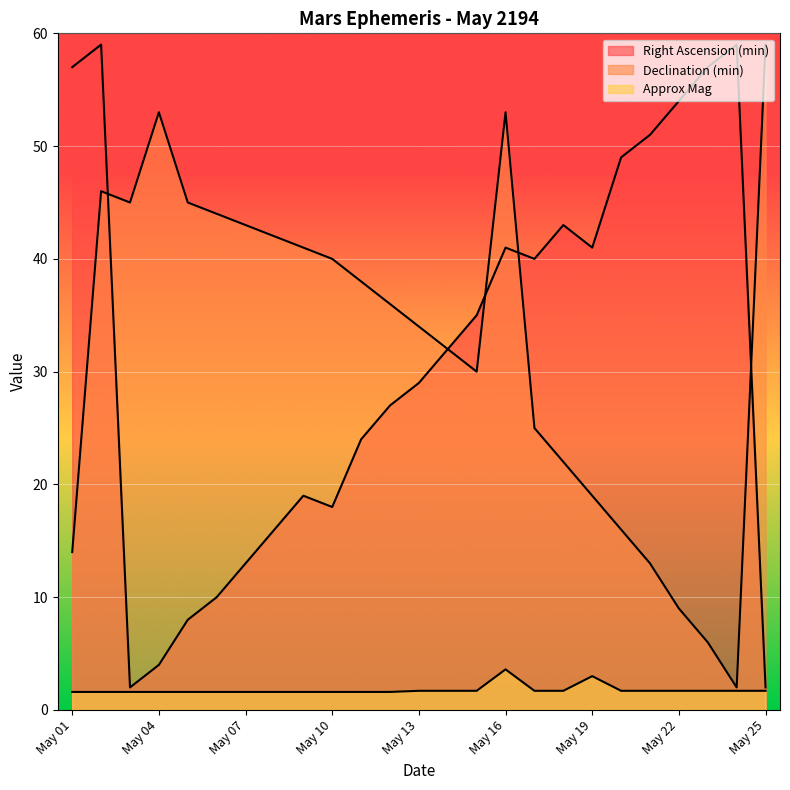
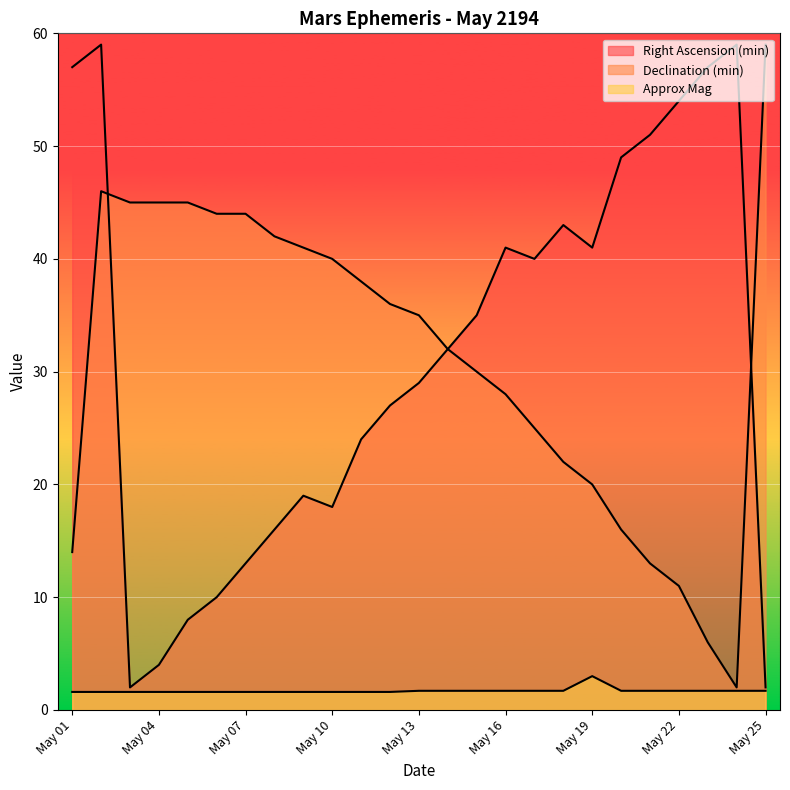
  {
    "Right Ascension (min)": {
      "May 01": 57.0,
      "May 04": 4.0,
      "May 07": 13.0,
      "May 10": 18.0,
      "May 13": 29.0,
      "May 16": 41.0,
      "May 19": 41.0,
      "May 25": 2.0
    },
    "Declination (min)": {
      "May 01": 14,
-     "May 04": 53,
-     "May 07": 43,
+     "May 04": 45,
+     "May 07": 44,
      "May 10": 40,
-     "May 13": 34,
-     "May 16": 53,
-     "May 19": 19,
-     "May 22": 9
+     "May 13": 35,
+     "May 16": 28,
+     "May 19": 20,
+     "May 22": 11
    },
    "Approx Mag": {
      "May 01": 1.6,
      "May 04": 1.6,
      "May 07": 1.6,
      "May 10": 1.6,
      "May 13": 1.7,
-     "May 16": 3.6,
+     "May 16": 1.7,
      "May 19": 3.0,
      "May 22": 1.7,
      "May 25": 1.7
    }
  }
